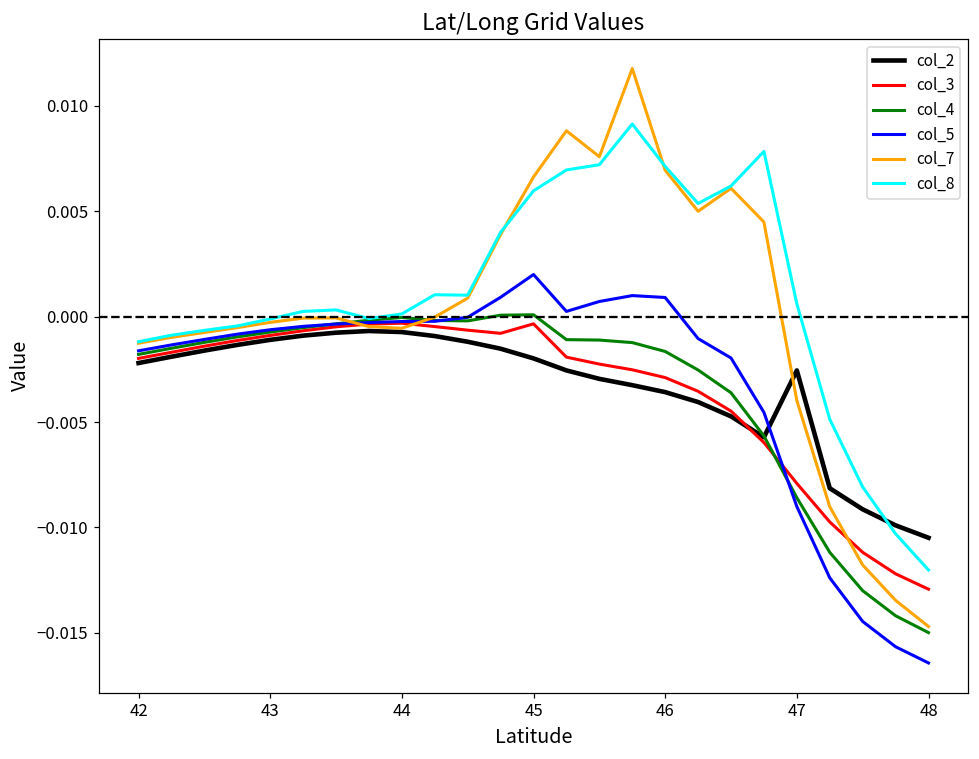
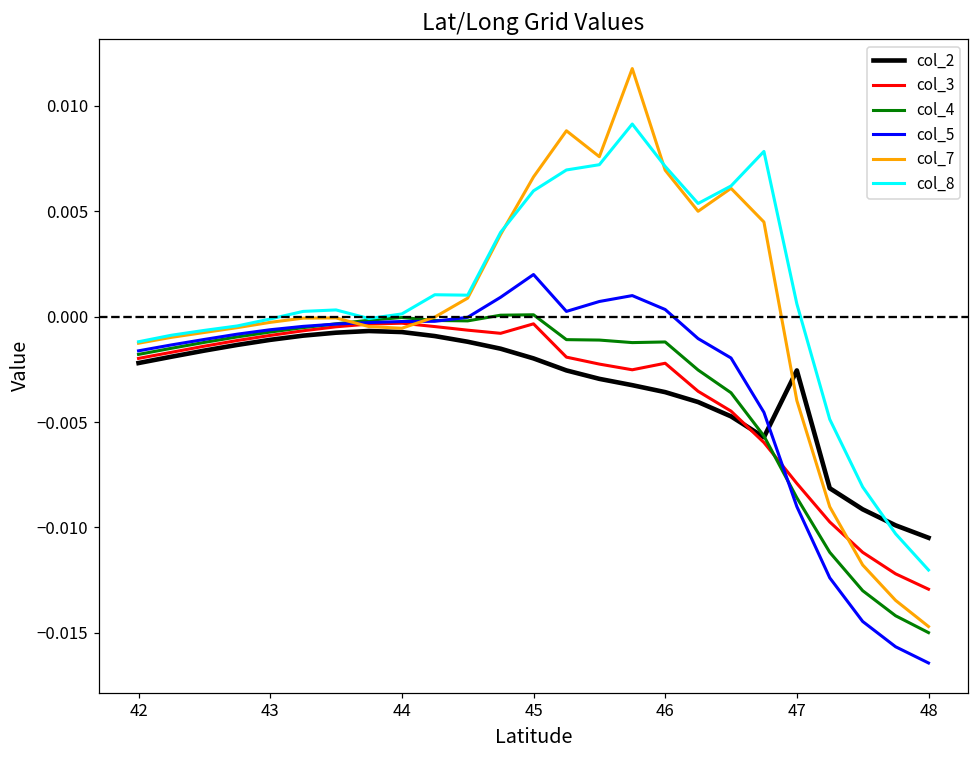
  {
    "col_2": {
      "42": -0.0022,
      "43": -0.0011,
      "44": -0.0007,
      "45": -0.0020,
      "46": -0.0036,
      "47": -0.0026,
      "48": -0.0105
    },
    "col_3": {
      "42": -0.0020,
      "43": -0.0009,
      "45": -0.0003,
-     "46": -0.0029,
+     "46": -0.0022,
      "47": -0.0079,
      "48": -0.0129
    },
    "col_4": {
      "42": -0.0018,
      "44": 0.0000,
      "45": 0.0001,
-     "46": -0.0017,
+     "46": -0.0012,
      "47": -0.0086,
      "48": -0.0150
    },
    "col_5": {
      "42": -0.0016,
      "45": 0.0020,
-     "46": 0.0009,
+     "46": 0.0003,
      "47": -0.0090,
      "48": -0.0164
    },
    "col_7": {
      "43": -0.0003,
      "44": -0.0006,
      "45": 0.0066,
      "46": 0.0070,
      "47": -0.0040,
      "48": -0.0147
    },
    "col_8": {
      "43": -0.0001,
      "44": 0.0001,
      "45": 0.0060,
      "46": 0.0071,
      "47": 0.0006,
      "48": -0.0120
    }
  }
